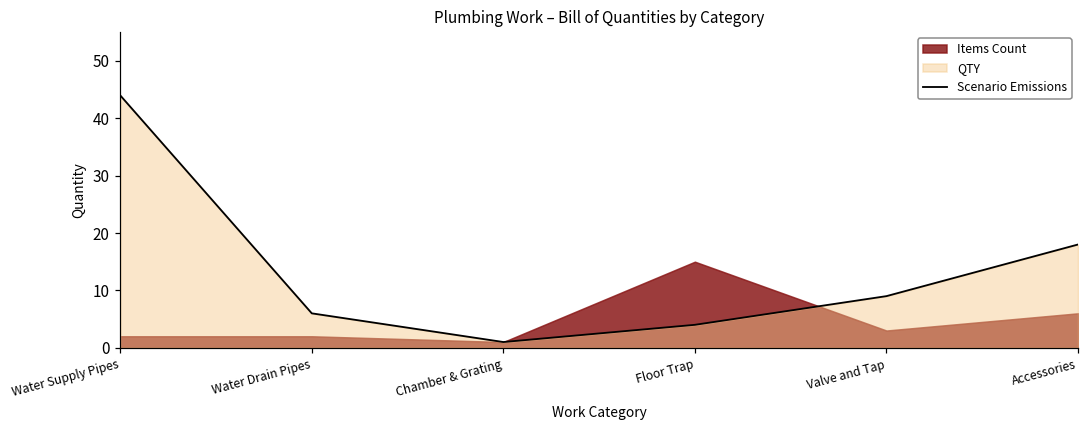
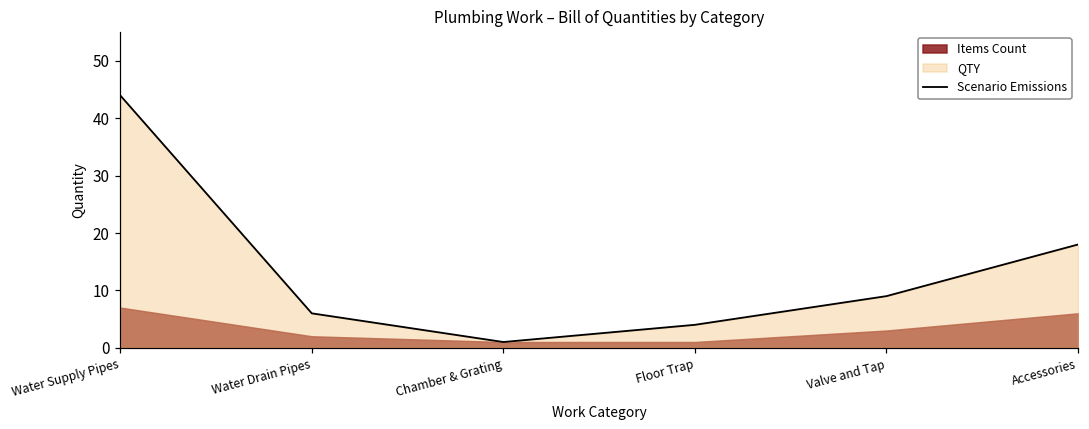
  {
    "Items Count": {
-     "Water Supply Pipes": 2,
+     "Water Supply Pipes": 7,
      "Water Drain Pipes": 2,
-     "Floor Trap": 15,
+     "Floor Trap": 1,
      "Valve and Tap": 3,
      "Accessories": 6
    },
    "QTY": {
      "Water Supply Pipes": 44,
      "Water Drain Pipes": 6,
      "Floor Trap": 4,
      "Valve and Tap": 9,
      "Accessories": 18
    }
  }
